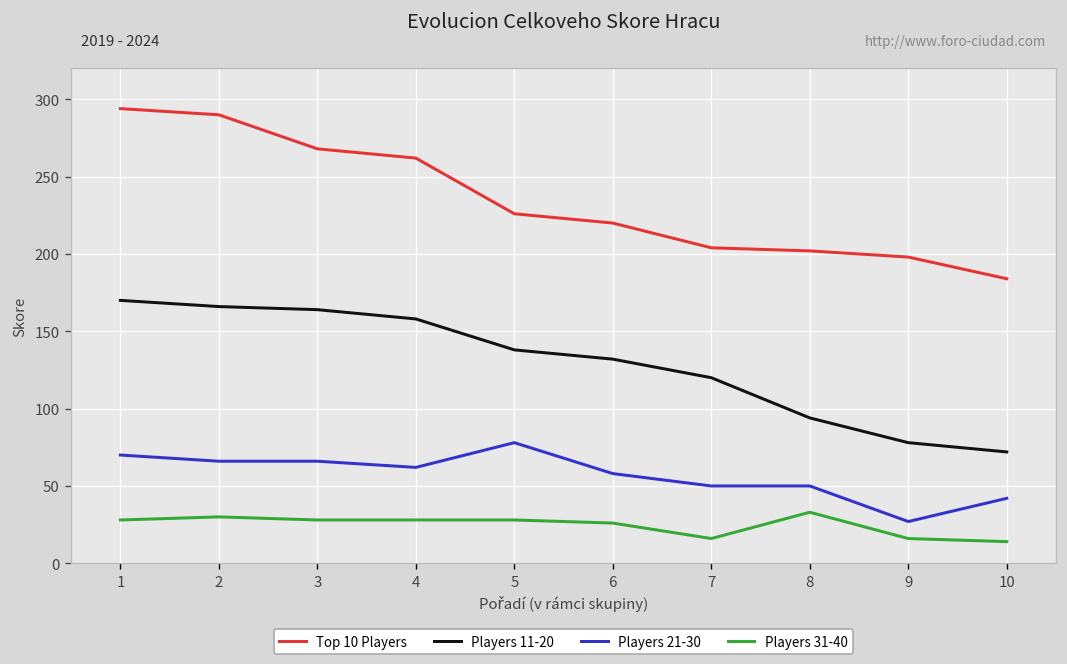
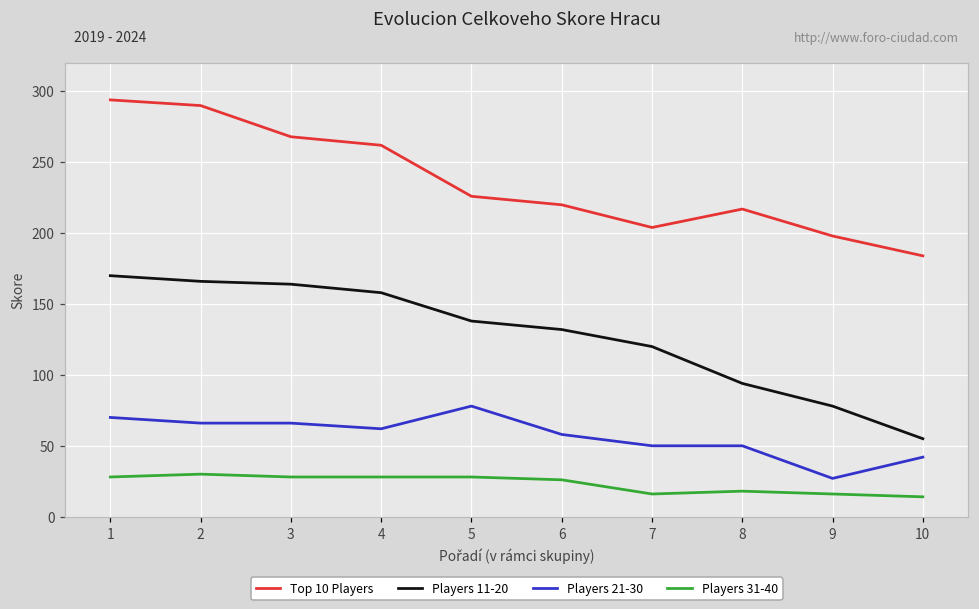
  {
    "Top 10 Players": {
      "1": 294,
      "2": 290,
      "3": 268,
      "4": 262,
      "5": 226,
      "6": 220,
      "7": 204,
-     "8": 202,
+     "8": 217,
      "9": 198,
      "10": 184
    },
    "Players 11-20": {
      "1": 170,
      "2": 166,
      "3": 164,
      "4": 158,
      "5": 138,
      "6": 132,
      "7": 120,
      "8": 94,
      "9": 78,
-     "10": 72
+     "10": 55
    },
    "Players 21-30": {
      "1": 70,
      "2": 66,
      "3": 66,
      "4": 62,
      "5": 78,
      "6": 58,
      "7": 50,
      "8": 50,
      "9": 27,
      "10": 42
    },
    "Players 31-40": {
      "1": 28,
      "2": 30,
      "3": 28,
      "4": 28,
      "5": 28,
      "6": 26,
      "7": 16,
-     "8": 33,
+     "8": 18,
      "9": 16,
      "10": 14
    }
  }
